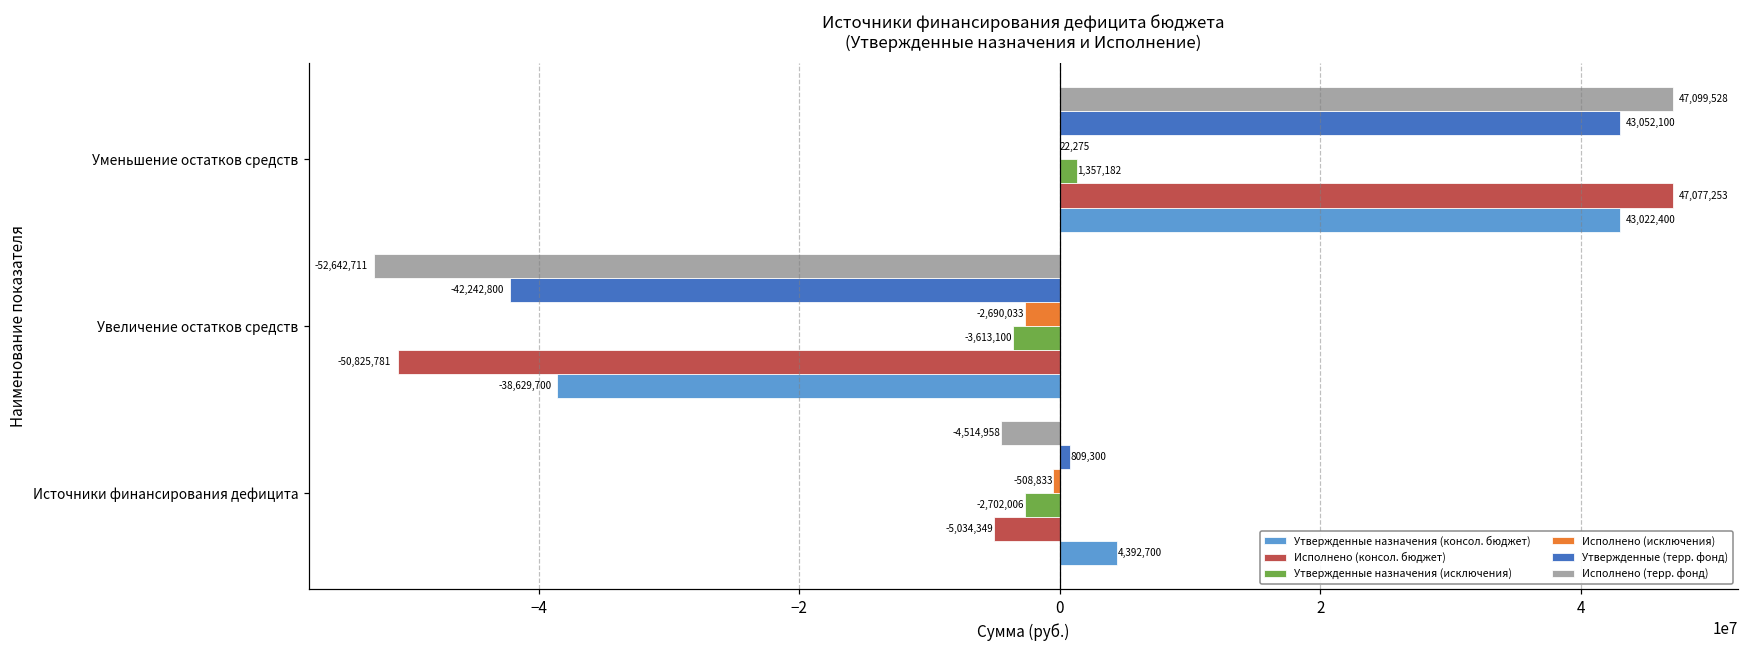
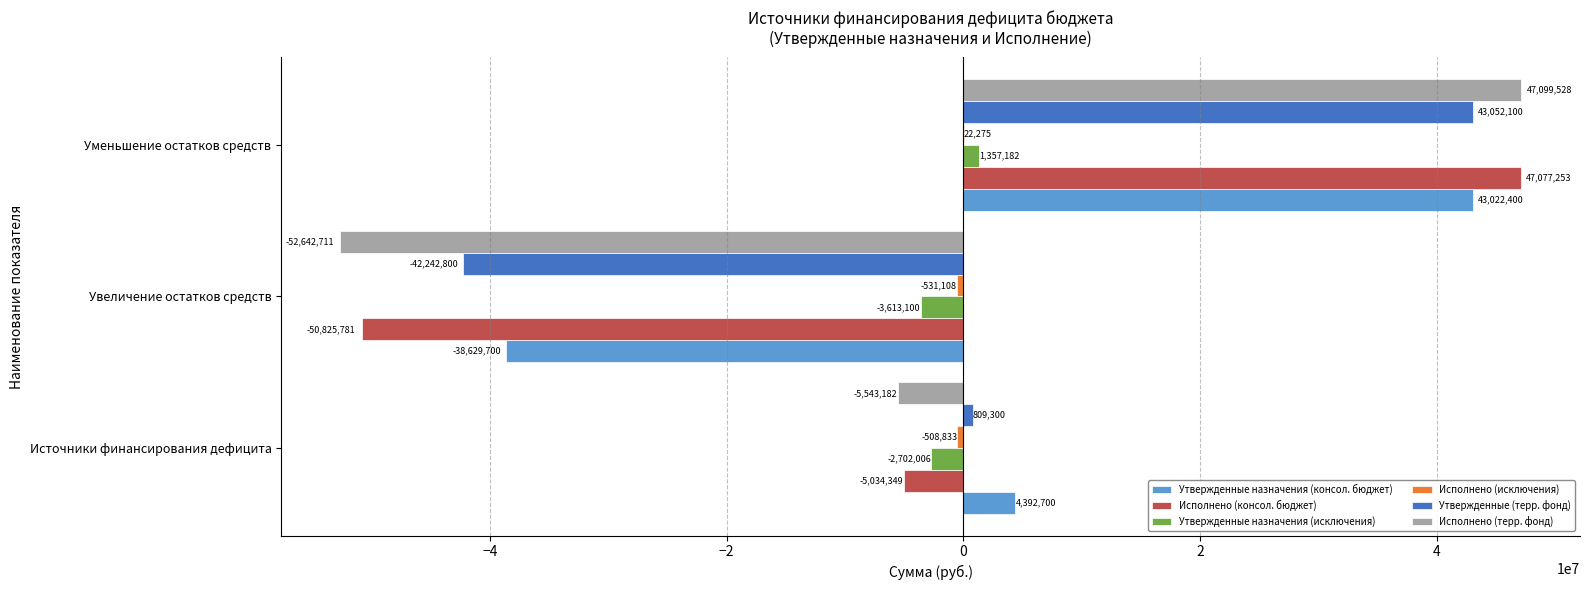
  {
    "Исполнено (консол. бюджет)": {
      "Уменьшение остатков средств": "47,077,253",
      "Увеличение остатков средств": "-50,825,781",
      "Источники финансирования дефицита": "-5,034,349"
    },
    "Утвержденные назначения (исключения)": {
      "Уменьшение остатков средств": "1,357,182",
      "Увеличение остатков средств": "-3,613,100",
      "Источники финансирования дефицита": "-2,702,006"
    },
    "Исполнено (исключения)": {
      "Уменьшение остатков средств": "22,275",
-     "Увеличение остатков средств": "-2,690,033",
+     "Увеличение остатков средств": "-531,108",
      "Источники финансирования дефицита": "-508,833"
    },
    "Исполнено (терр. фонд)": {
      "Уменьшение остатков средств": "47,099,528",
      "Увеличение остатков средств": "-52,642,711",
-     "Источники финансирования дефицита": "-4,514,958"
+     "Источники финансирования дефицита": "-5,543,182"
    }
  }
